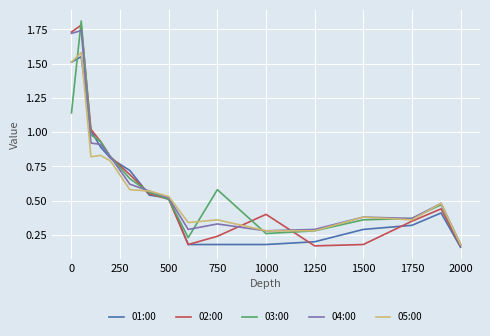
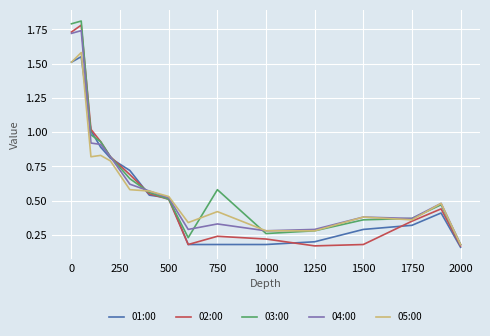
  {
    "02:00": {
      "750": 0.24,
-     "1000": 0.40,
+     "1000": 0.22,
      "1250": 0.17,
      "1500": 0.18
    },
    "03:00": {
-     "0": 1.14,
+     "0": 1.79,
      "750": 0.58,
      "1000": 0.26,
      "1500": 0.36
    },
    "05:00": {
-     "750": 0.36
+     "750": 0.42
    }
  }
